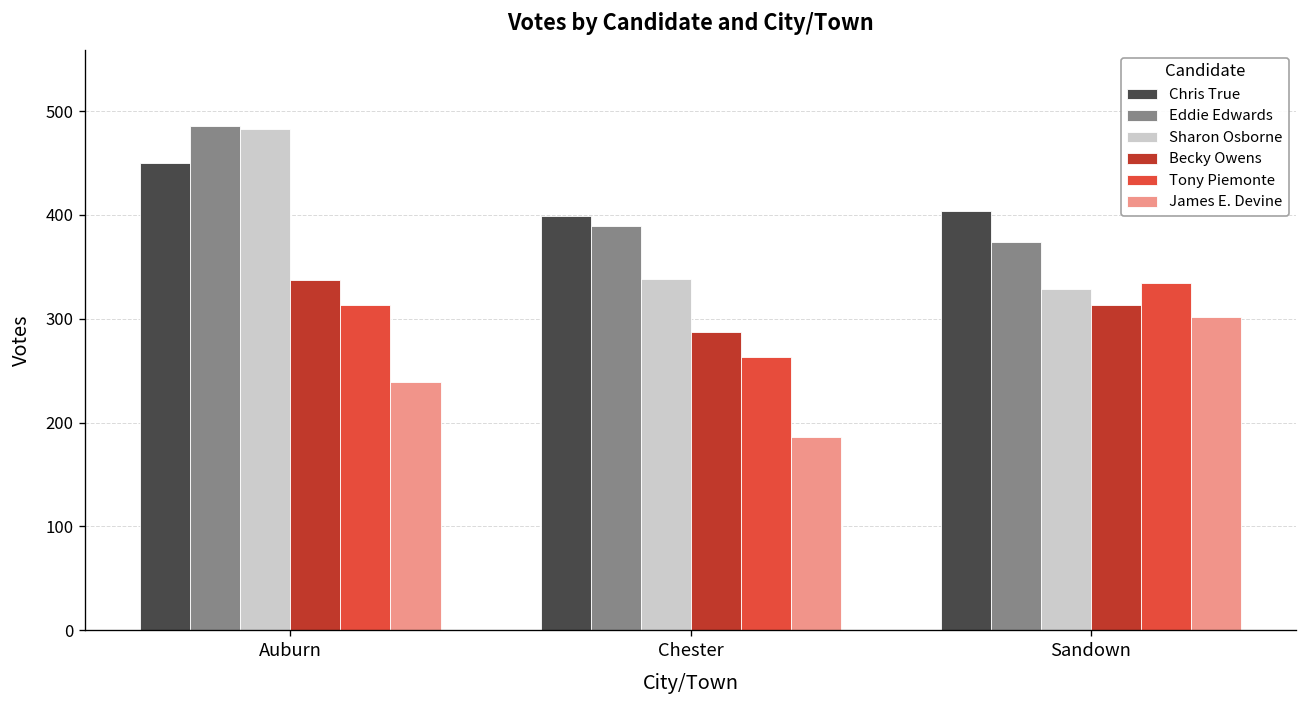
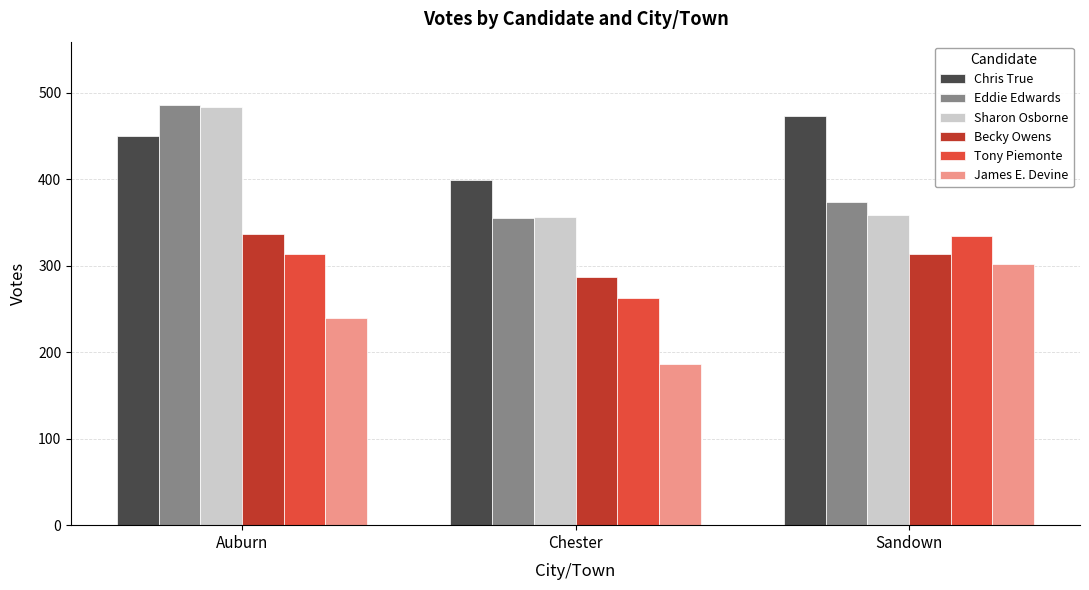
  {
    "Chris True": {
      "Auburn": 450,
      "Chester": 400,
-     "Sandown": 400
+     "Sandown": 470
    },
    "Eddie Edwards": {
      "Auburn": 490,
-     "Chester": 390,
+     "Chester": 360,
      "Sandown": 370
    },
    "Sharon Osborne": {
      "Auburn": 480,
-     "Chester": 340,
-     "Sandown": 330
+     "Chester": 360,
+     "Sandown": 360
    },
    "James E. Devine": {
      "Auburn": 240,
      "Chester": 190,
      "Sandown": 300
    }
  }
